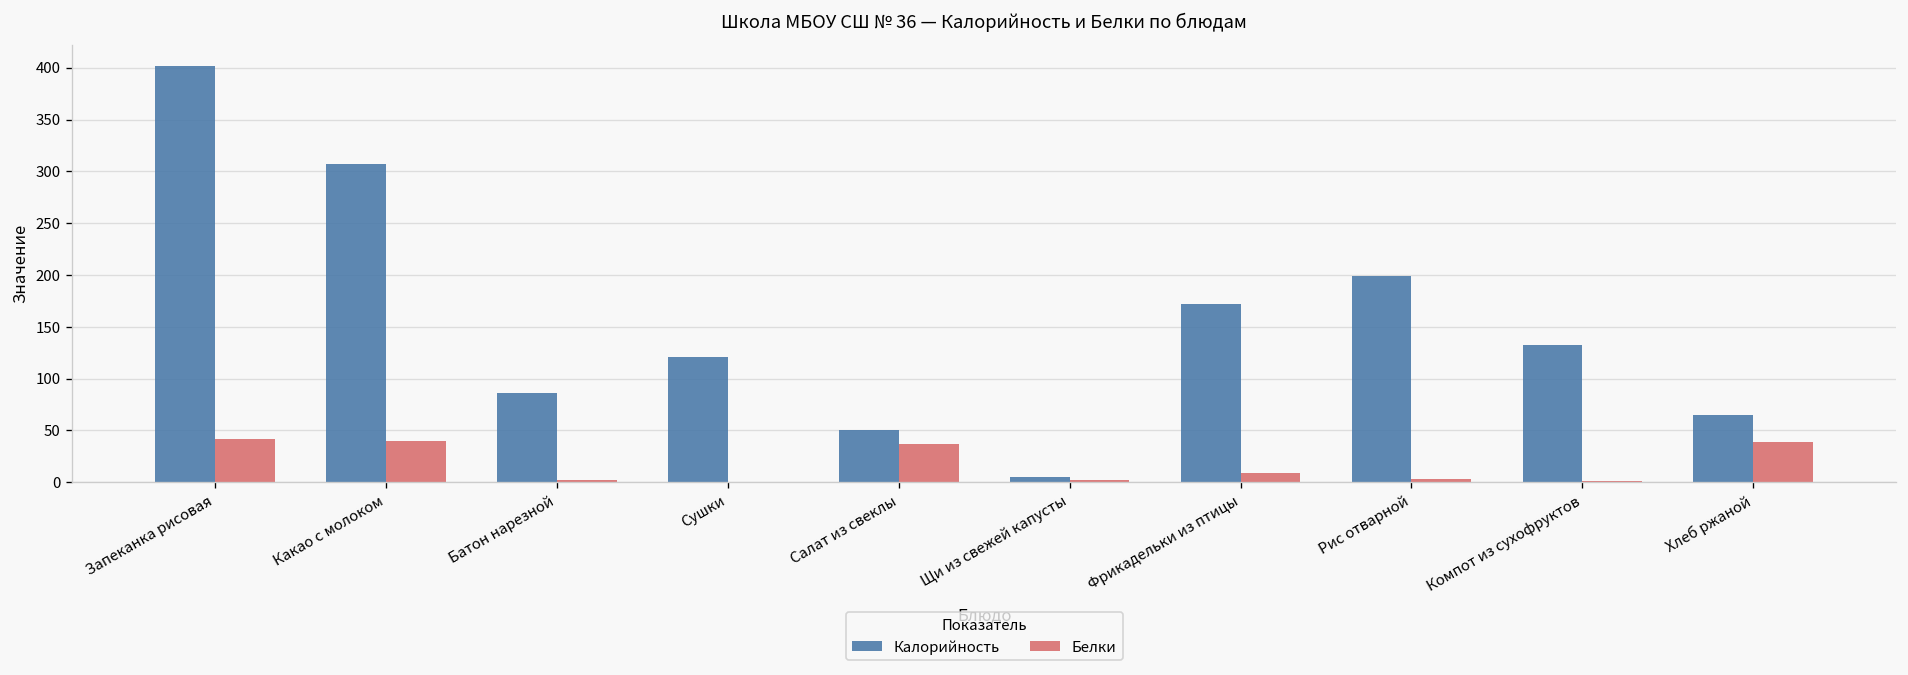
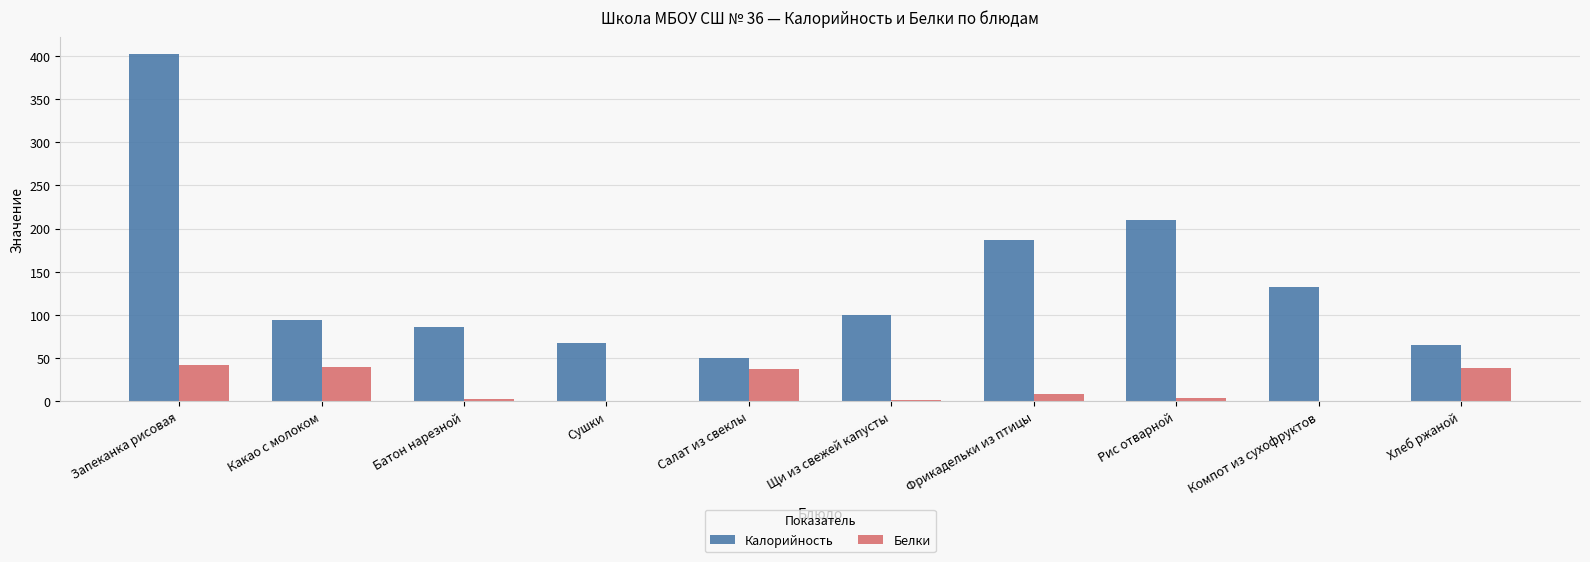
  {
    "Калорийность": {
      "Запеканка рисовая": 400,
-     "Какао с молоком": 310,
+     "Какао с молоком": 90,
      "Батон нарезной": 90,
-     "Сушки": 120,
+     "Сушки": 70,
      "Салат из свеклы": 50,
-     "Щи из свежей капусты": 10,
-     "Фрикадельки из птицы": 170,
-     "Рис отварной": 200,
+     "Щи из свежей капусты": 100,
+     "Фрикадельки из птицы": 190,
+     "Рис отварной": 210,
      "Компот из сухофруктов": 130,
      "Хлеб ржаной": 60
    },
    "Белки": {
      "Запеканка рисовая": 40,
      "Какао с молоком": 40,
      "Салат из свеклы": 40,
      "Фрикадельки из птицы": 10,
      "Рис отварной": 0,
      "Хлеб ржаной": 40
    }
  }
